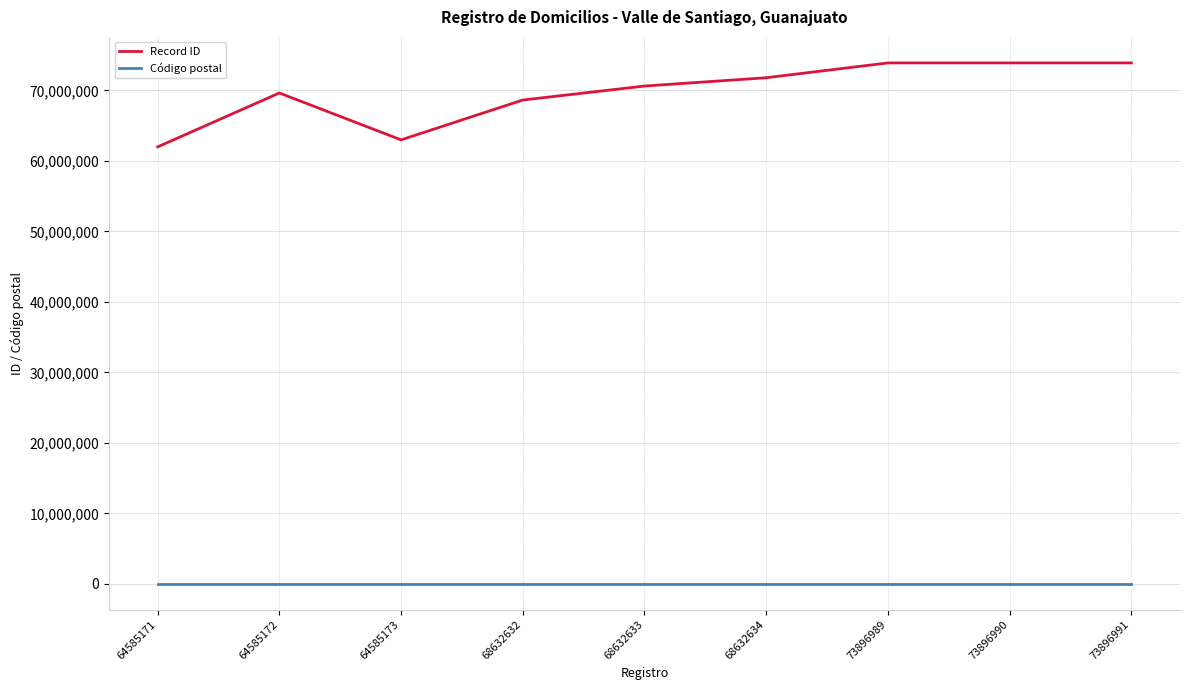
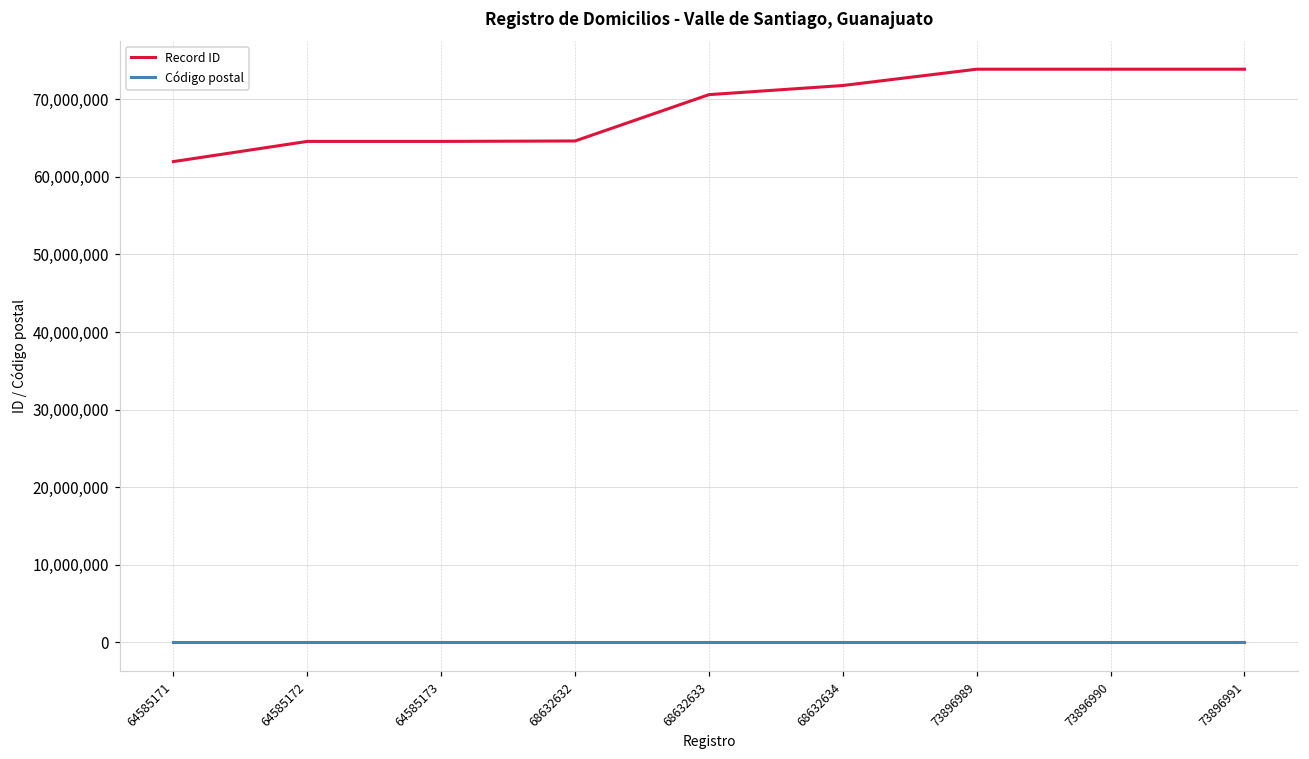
  {
    "Record ID": {
      "64585171": "62,000,000",
-     "64585172": "70,000,000",
-     "64585173": "63,000,000",
-     "68632632": "69,000,000",
+     "64585172": "65,000,000",
+     "64585173": "65,000,000",
+     "68632632": "65,000,000",
      "68632633": "71,000,000",
      "68632634": "72,000,000",
      "73896989": "74,000,000",
      "73896990": "74,000,000",
      "73896991": "74,000,000"
    },
    "Código postal": {
      "64585171": "0",
      "64585172": "0",
      "64585173": "0",
      "68632632": "0",
      "68632633": "0",
      "68632634": "0",
      "73896989": "0",
      "73896990": "0",
      "73896991": "0"
    }
  }
